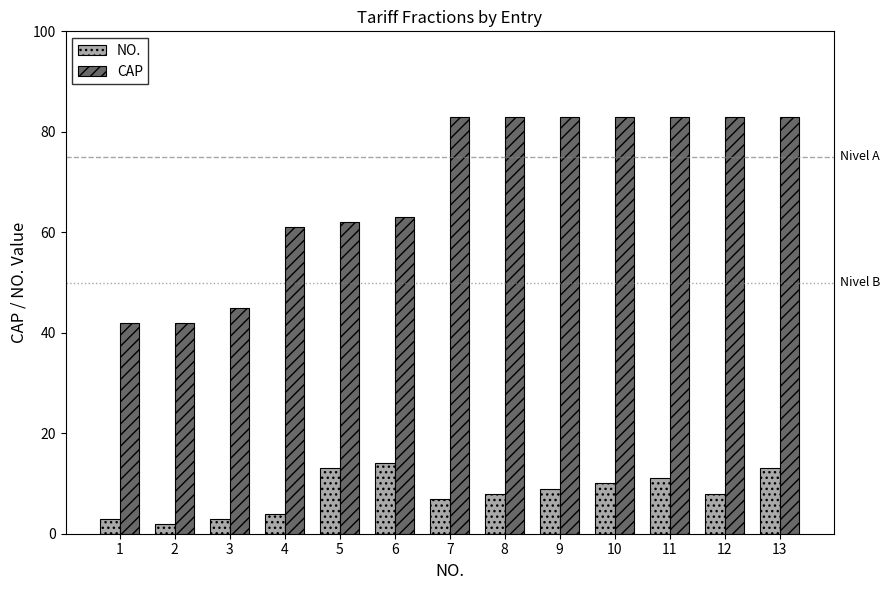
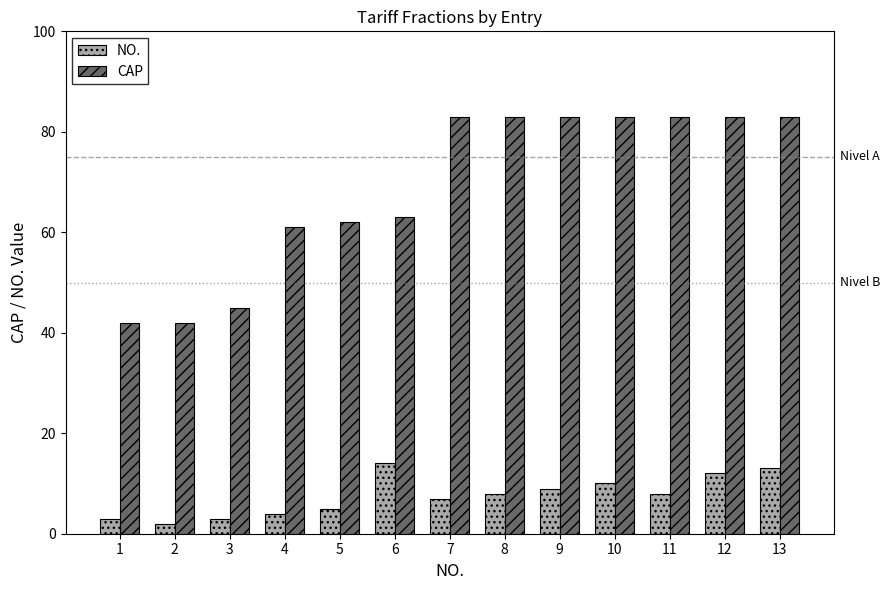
  {
    "NO.": {
      "1": 3,
      "2": 2,
      "3": 3,
      "4": 4,
-     "5": 13,
+     "5": 5,
      "6": 14,
      "7": 7,
      "8": 8,
      "9": 9,
      "10": 10,
-     "11": 11,
-     "12": 8,
+     "11": 8,
+     "12": 12,
      "13": 13
    },
    "CAP": {
      "1": 42,
      "2": 42,
      "3": 45,
      "4": 61,
      "5": 62,
      "6": 63,
      "7": 83,
      "8": 83,
      "9": 83,
      "10": 83,
      "11": 83,
      "12": 83,
      "13": 83
    }
  }
